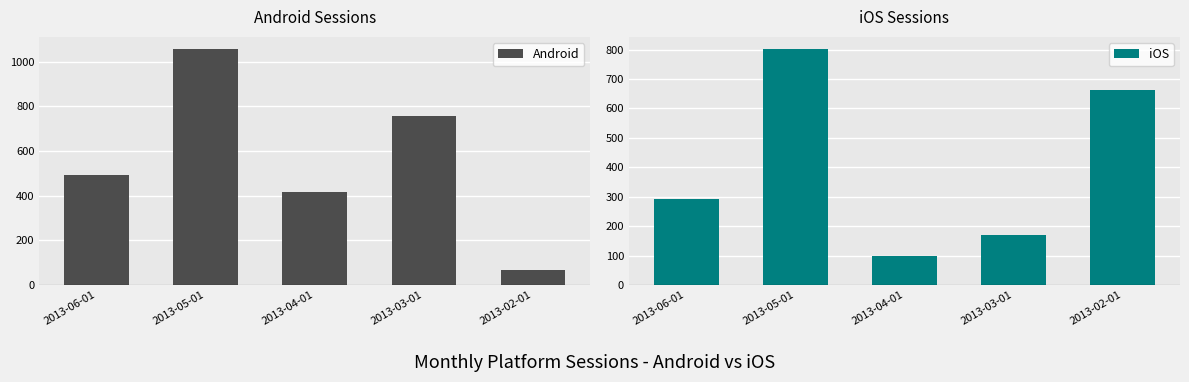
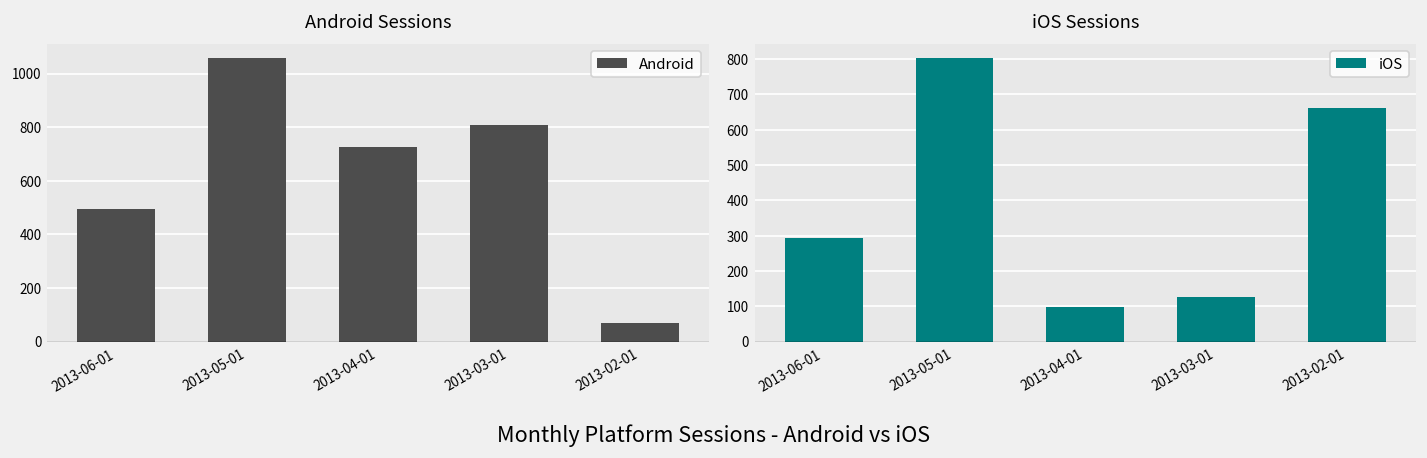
  {
    "Android Sessions": {
      "2013-06-01": 490,
      "2013-05-01": 1060,
-     "2013-04-01": 420,
-     "2013-03-01": 760,
+     "2013-04-01": 730,
+     "2013-03-01": 810,
      "2013-02-01": 70
    },
    "iOS Sessions": {
      "2013-06-01": 290,
      "2013-05-01": 800,
      "2013-04-01": 100,
-     "2013-03-01": 170,
+     "2013-03-01": 130,
      "2013-02-01": 660
    }
  }
